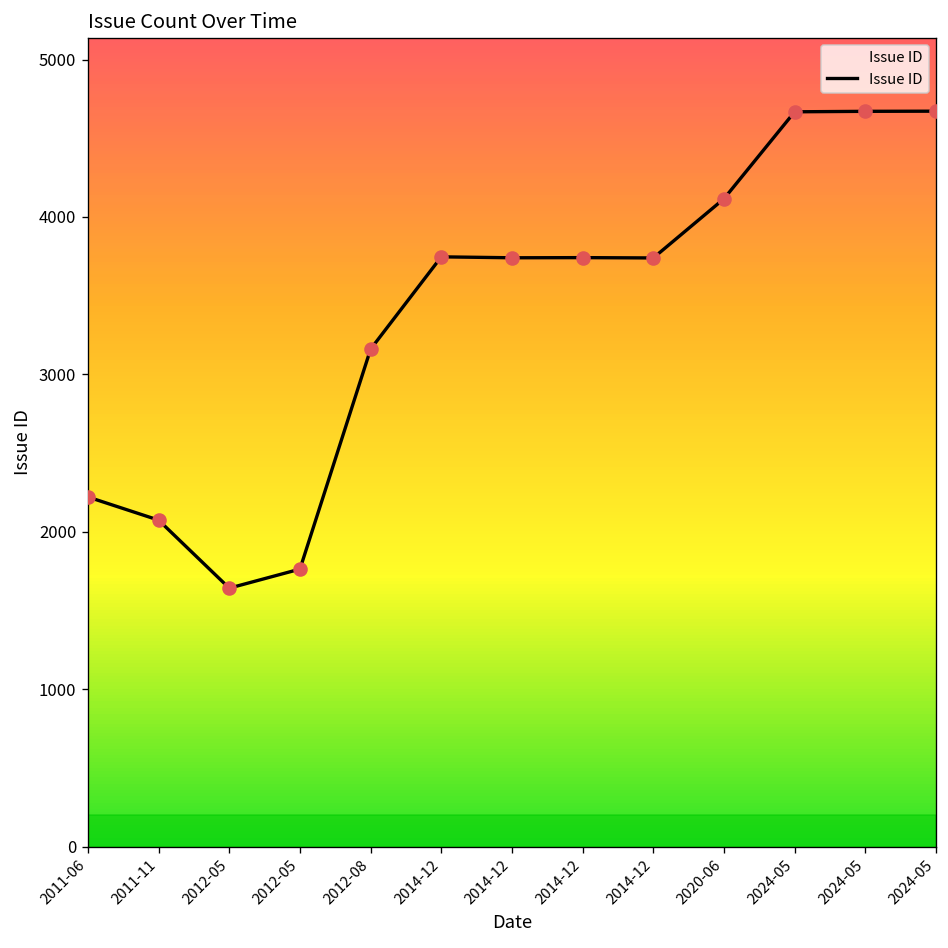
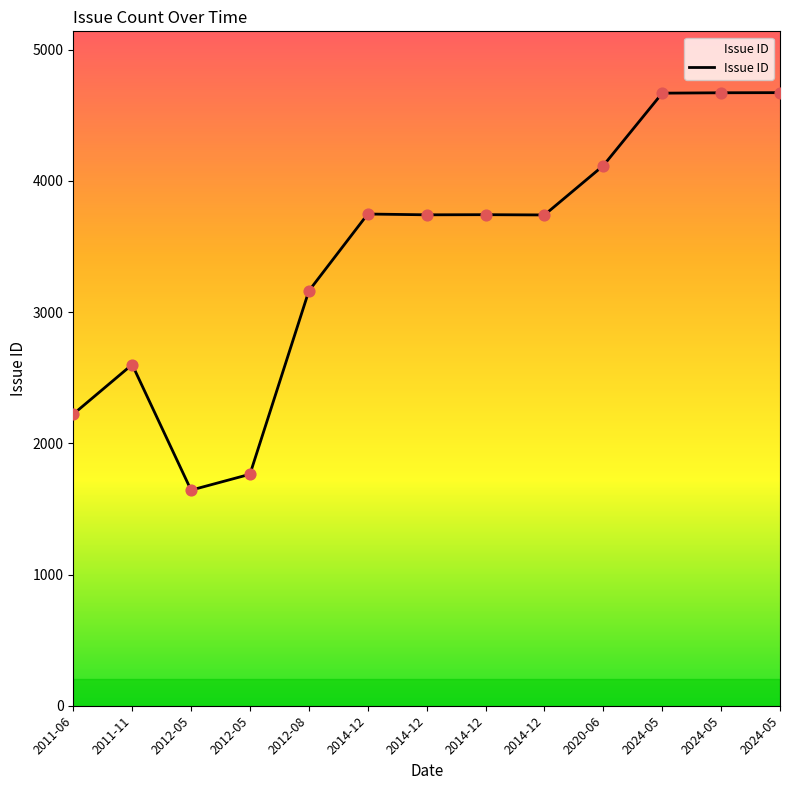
  {
    "2011-06": 2220,
-   "2011-11": 2080,
+   "2011-11": 2600,
    "2012-08": 3160,
    "2020-06": 4120
  }
